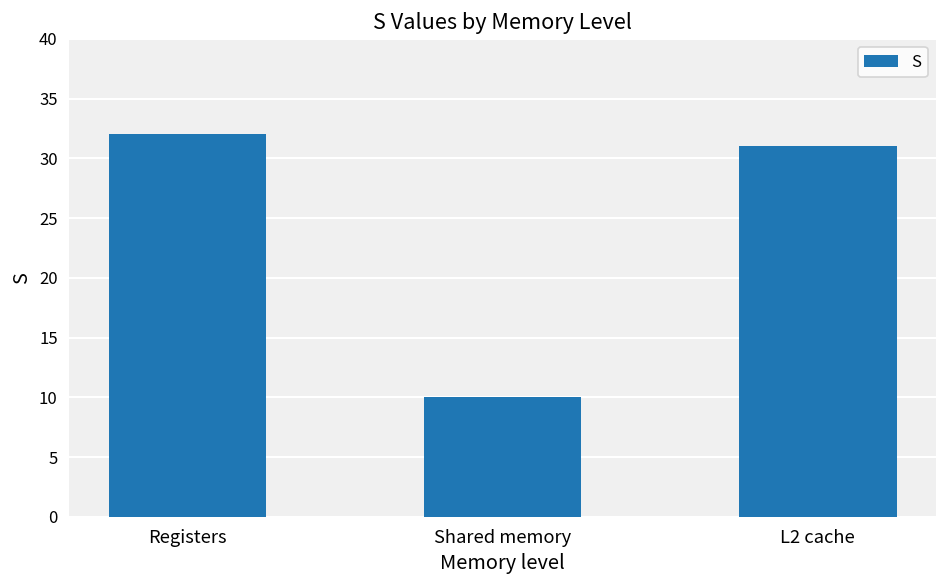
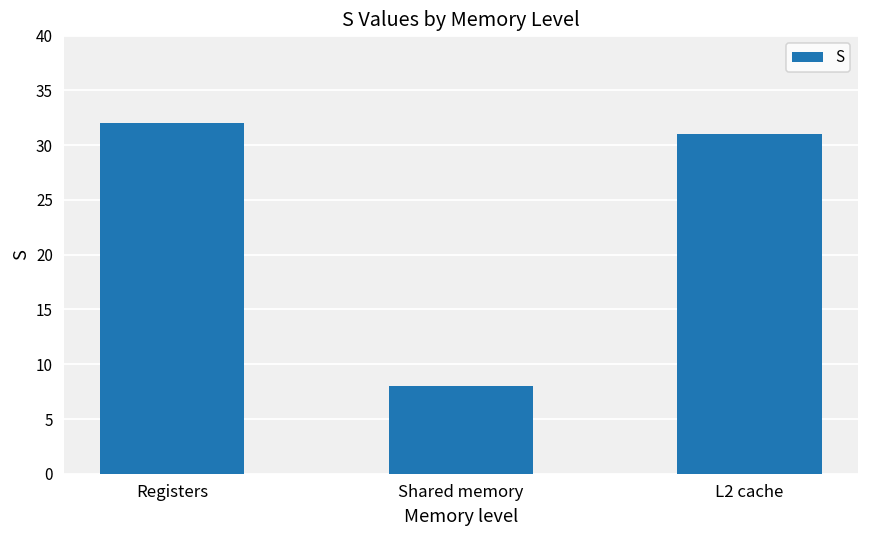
  {
    "Registers": 32,
-   "Shared memory": 10,
+   "Shared memory": 8,
    "L2 cache": 31
  }
